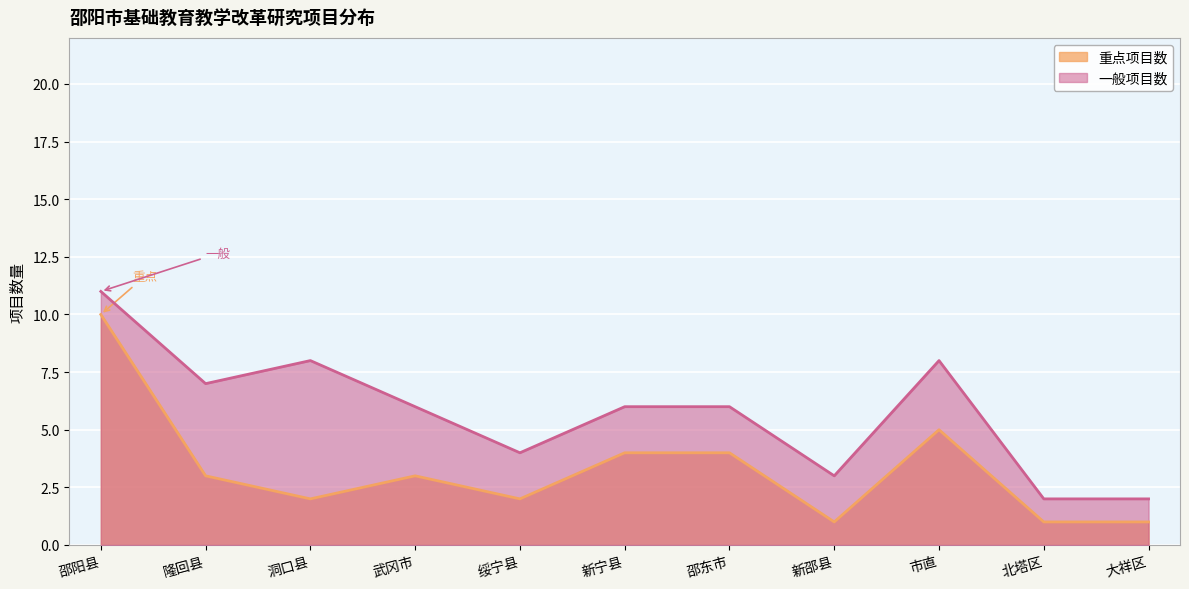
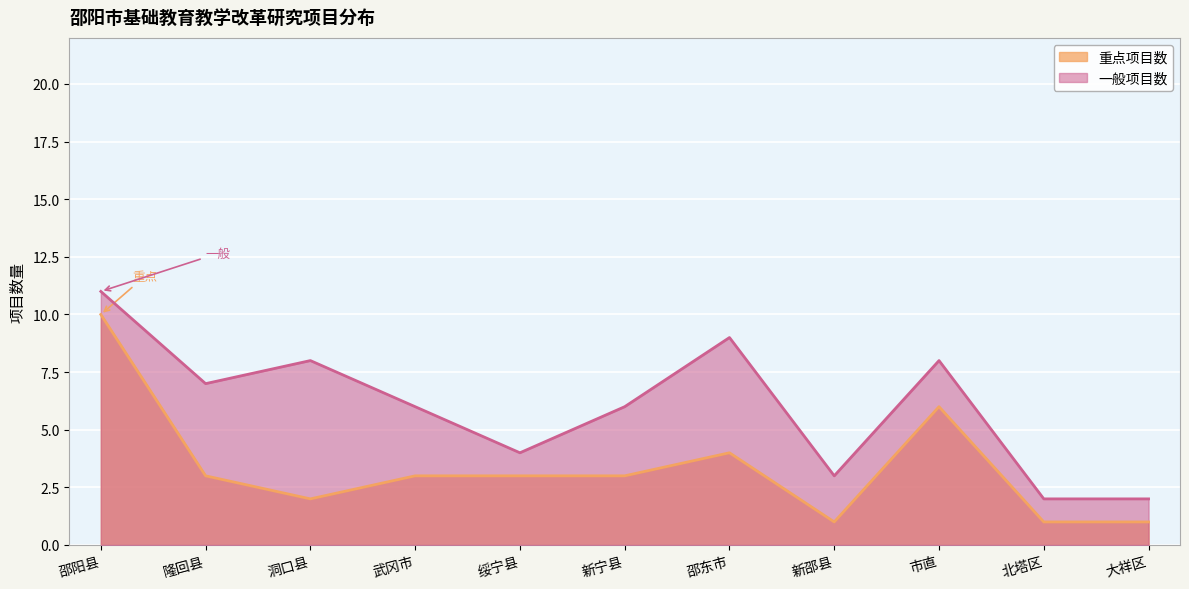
  {
    "重点项目数": {
      "邵阳县": 10,
      "隆回县": 3,
      "洞口县": 2,
      "武冈市": 3,
-     "绥宁县": 2,
-     "新宁县": 4,
+     "绥宁县": 3,
+     "新宁县": 3,
      "邵东市": 4,
      "新邵县": 1,
-     "市直": 5,
+     "市直": 6,
      "北塔区": 1,
      "大祥区": 1
    },
    "一般项目数": {
      "邵阳县": 11,
      "隆回县": 7,
      "洞口县": 8,
      "武冈市": 6,
      "绥宁县": 4,
      "新宁县": 6,
-     "邵东市": 6,
+     "邵东市": 9,
      "新邵县": 3,
      "市直": 8,
      "北塔区": 2,
      "大祥区": 2
    }
  }
